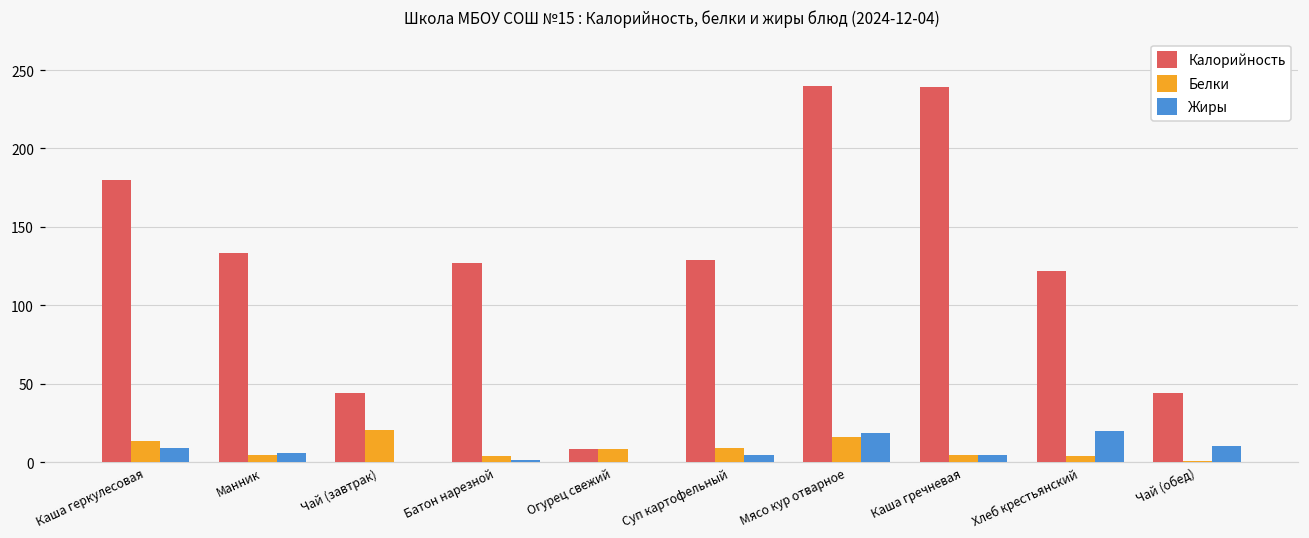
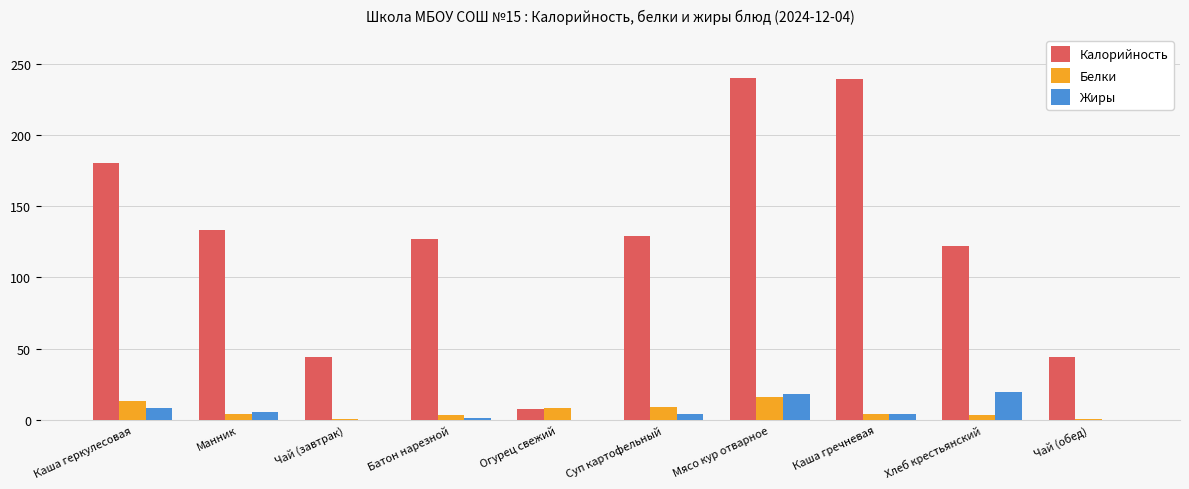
  {
    "Калорийность": {
      "Каша геркулесовая": 180,
      "Манник": 133,
      "Чай (завтрак)": 44,
      "Батон нарезной": 127,
      "Огурец свежий": 8,
      "Суп картофельный": 129,
      "Мясо кур отварное": 240,
      "Каша гречневая": 239,
      "Хлеб крестьянский": 122,
      "Чай (обед)": 44
    },
    "Белки": {
      "Каша геркулесовая": 13,
      "Манник": 4,
-     "Чай (завтрак)": 20,
+     "Чай (завтрак)": 0,
      "Батон нарезной": 4,
      "Огурец свежий": 8,
      "Суп картофельный": 9,
      "Мясо кур отварное": 16,
      "Каша гречневая": 5,
      "Хлеб крестьянский": 4
    },
    "Жиры": {
      "Каша геркулесовая": 9,
      "Манник": 6,
      "Чай (завтрак)": 0,
      "Суп картофельный": 4,
      "Мясо кур отварное": 19,
      "Каша гречневая": 4,
      "Хлеб крестьянский": 20,
-     "Чай (обед)": 10
+     "Чай (обед)": 0
    }
  }
